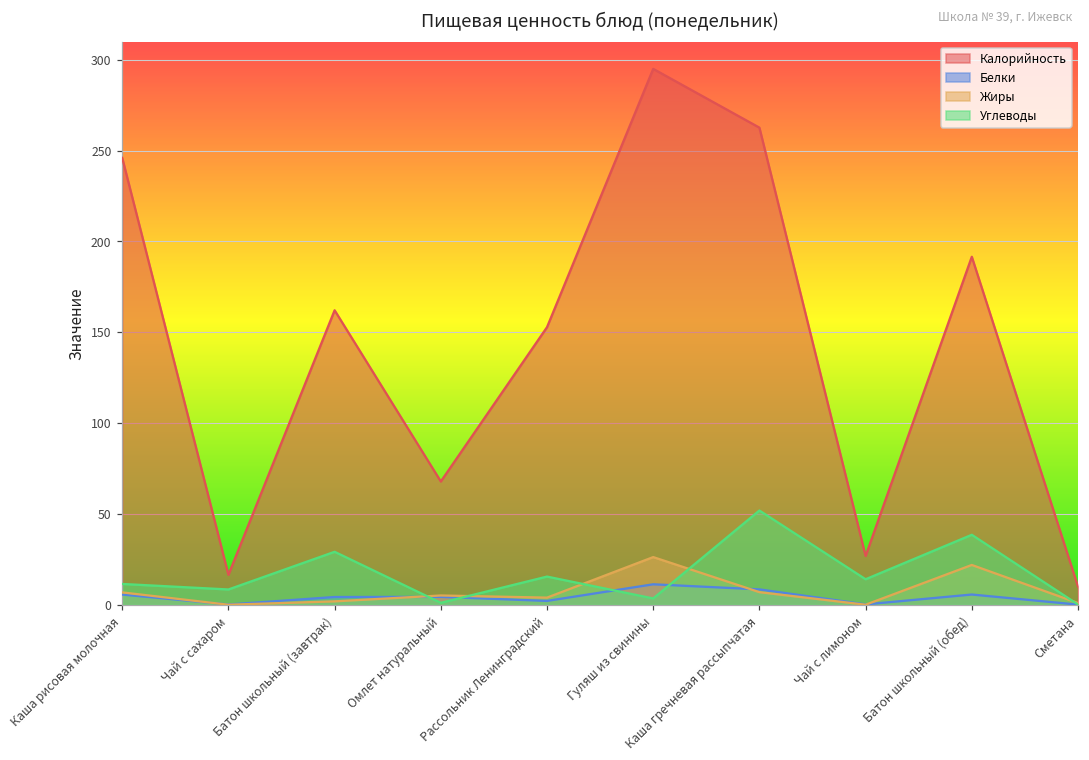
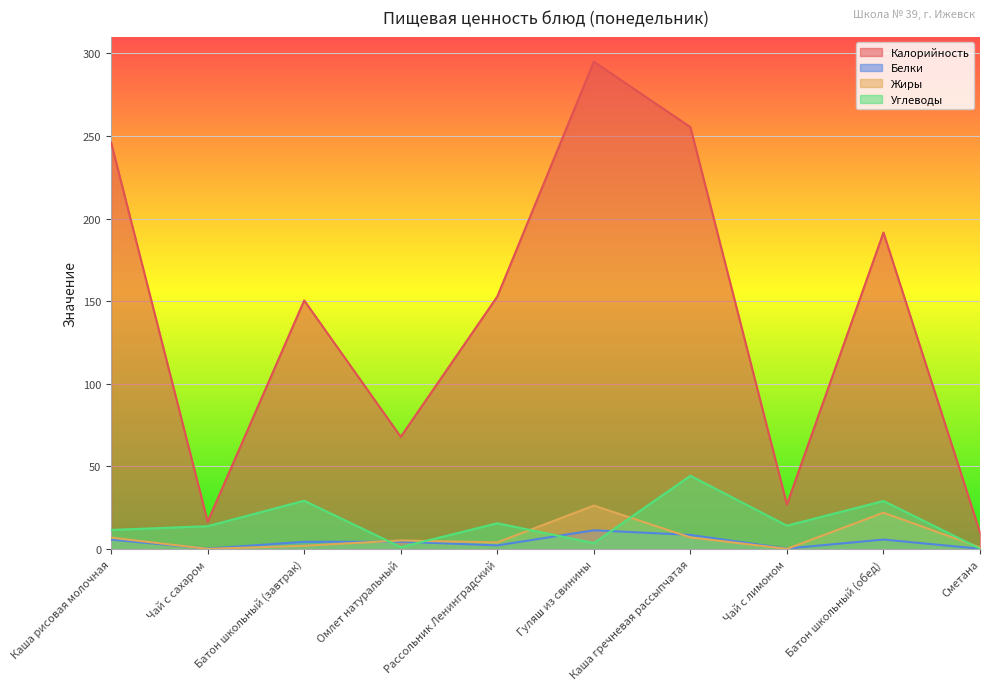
  {
    "Калорийность": {
      "Каша рисовая молочная": 246,
      "Чай с сахаром": 17,
-     "Батон школьный (завтрак)": 162,
+     "Батон школьный (завтрак)": 150,
      "Омлет натуральный": 68,
      "Рассольник Ленинградский": 153,
      "Гуляш из свинины": 295,
-     "Каша гречневая рассыпчатая": 263,
+     "Каша гречневая рассыпчатая": 255,
      "Чай с лимоном": 27,
      "Батон школьный (обед)": 192,
      "Сметана": 10
    },
    "Белки": {
      "Батон школьный (завтрак)": 4,
      "Рассольник Ленинградский": 2,
      "Гуляш из свинины": 11,
      "Батон школьный (обед)": 6
    },
    "Жиры": {
      "Батон школьный (завтрак)": 2,
      "Рассольник Ленинградский": 4,
      "Гуляш из свинины": 26,
      "Батон школьный (обед)": 22
    },
    "Углеводы": {
      "Каша рисовая молочная": 11,
-     "Чай с сахаром": 8,
+     "Чай с сахаром": 14,
      "Батон школьный (завтрак)": 29,
      "Омлет натуральный": 1,
      "Рассольник Ленинградский": 16,
      "Гуляш из свинины": 4,
-     "Каша гречневая рассыпчатая": 52,
+     "Каша гречневая рассыпчатая": 44,
      "Чай с лимоном": 14,
-     "Батон школьный (обед)": 39
+     "Батон школьный (обед)": 29
    }
  }
